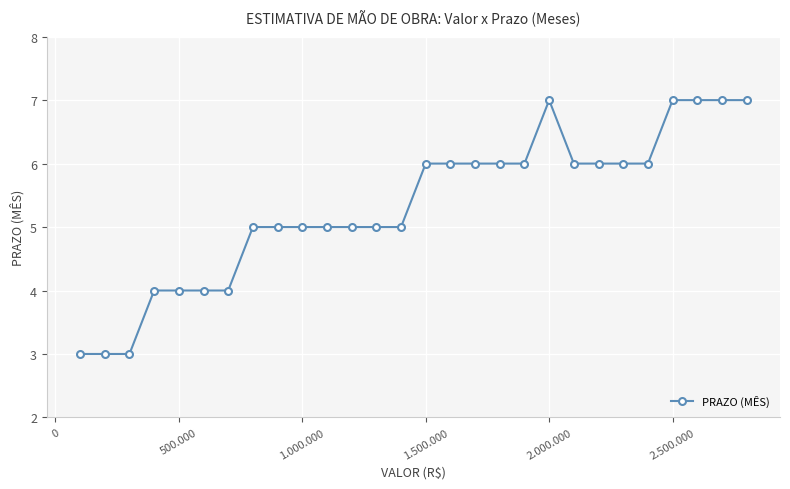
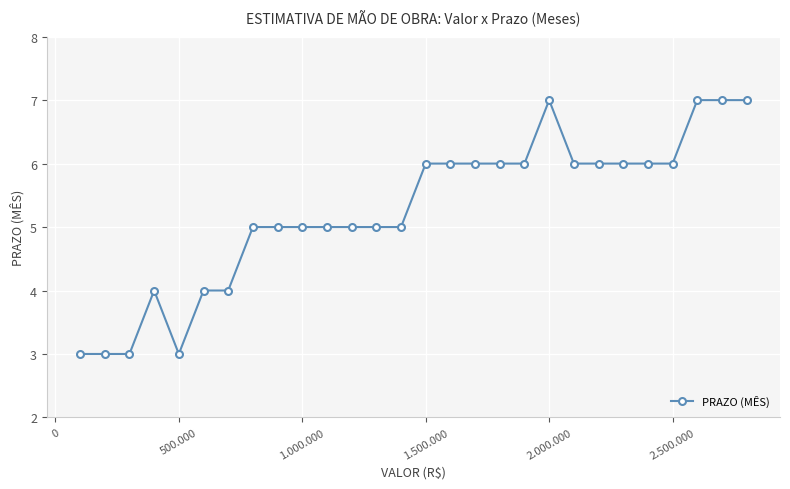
  {
-   "500.000": 4,
+   "500.000": 3,
    "1.000.000": 5,
    "1.500.000": 6,
    "2.000.000": 7,
-   "2.500.000": 7
+   "2.500.000": 6
  }
